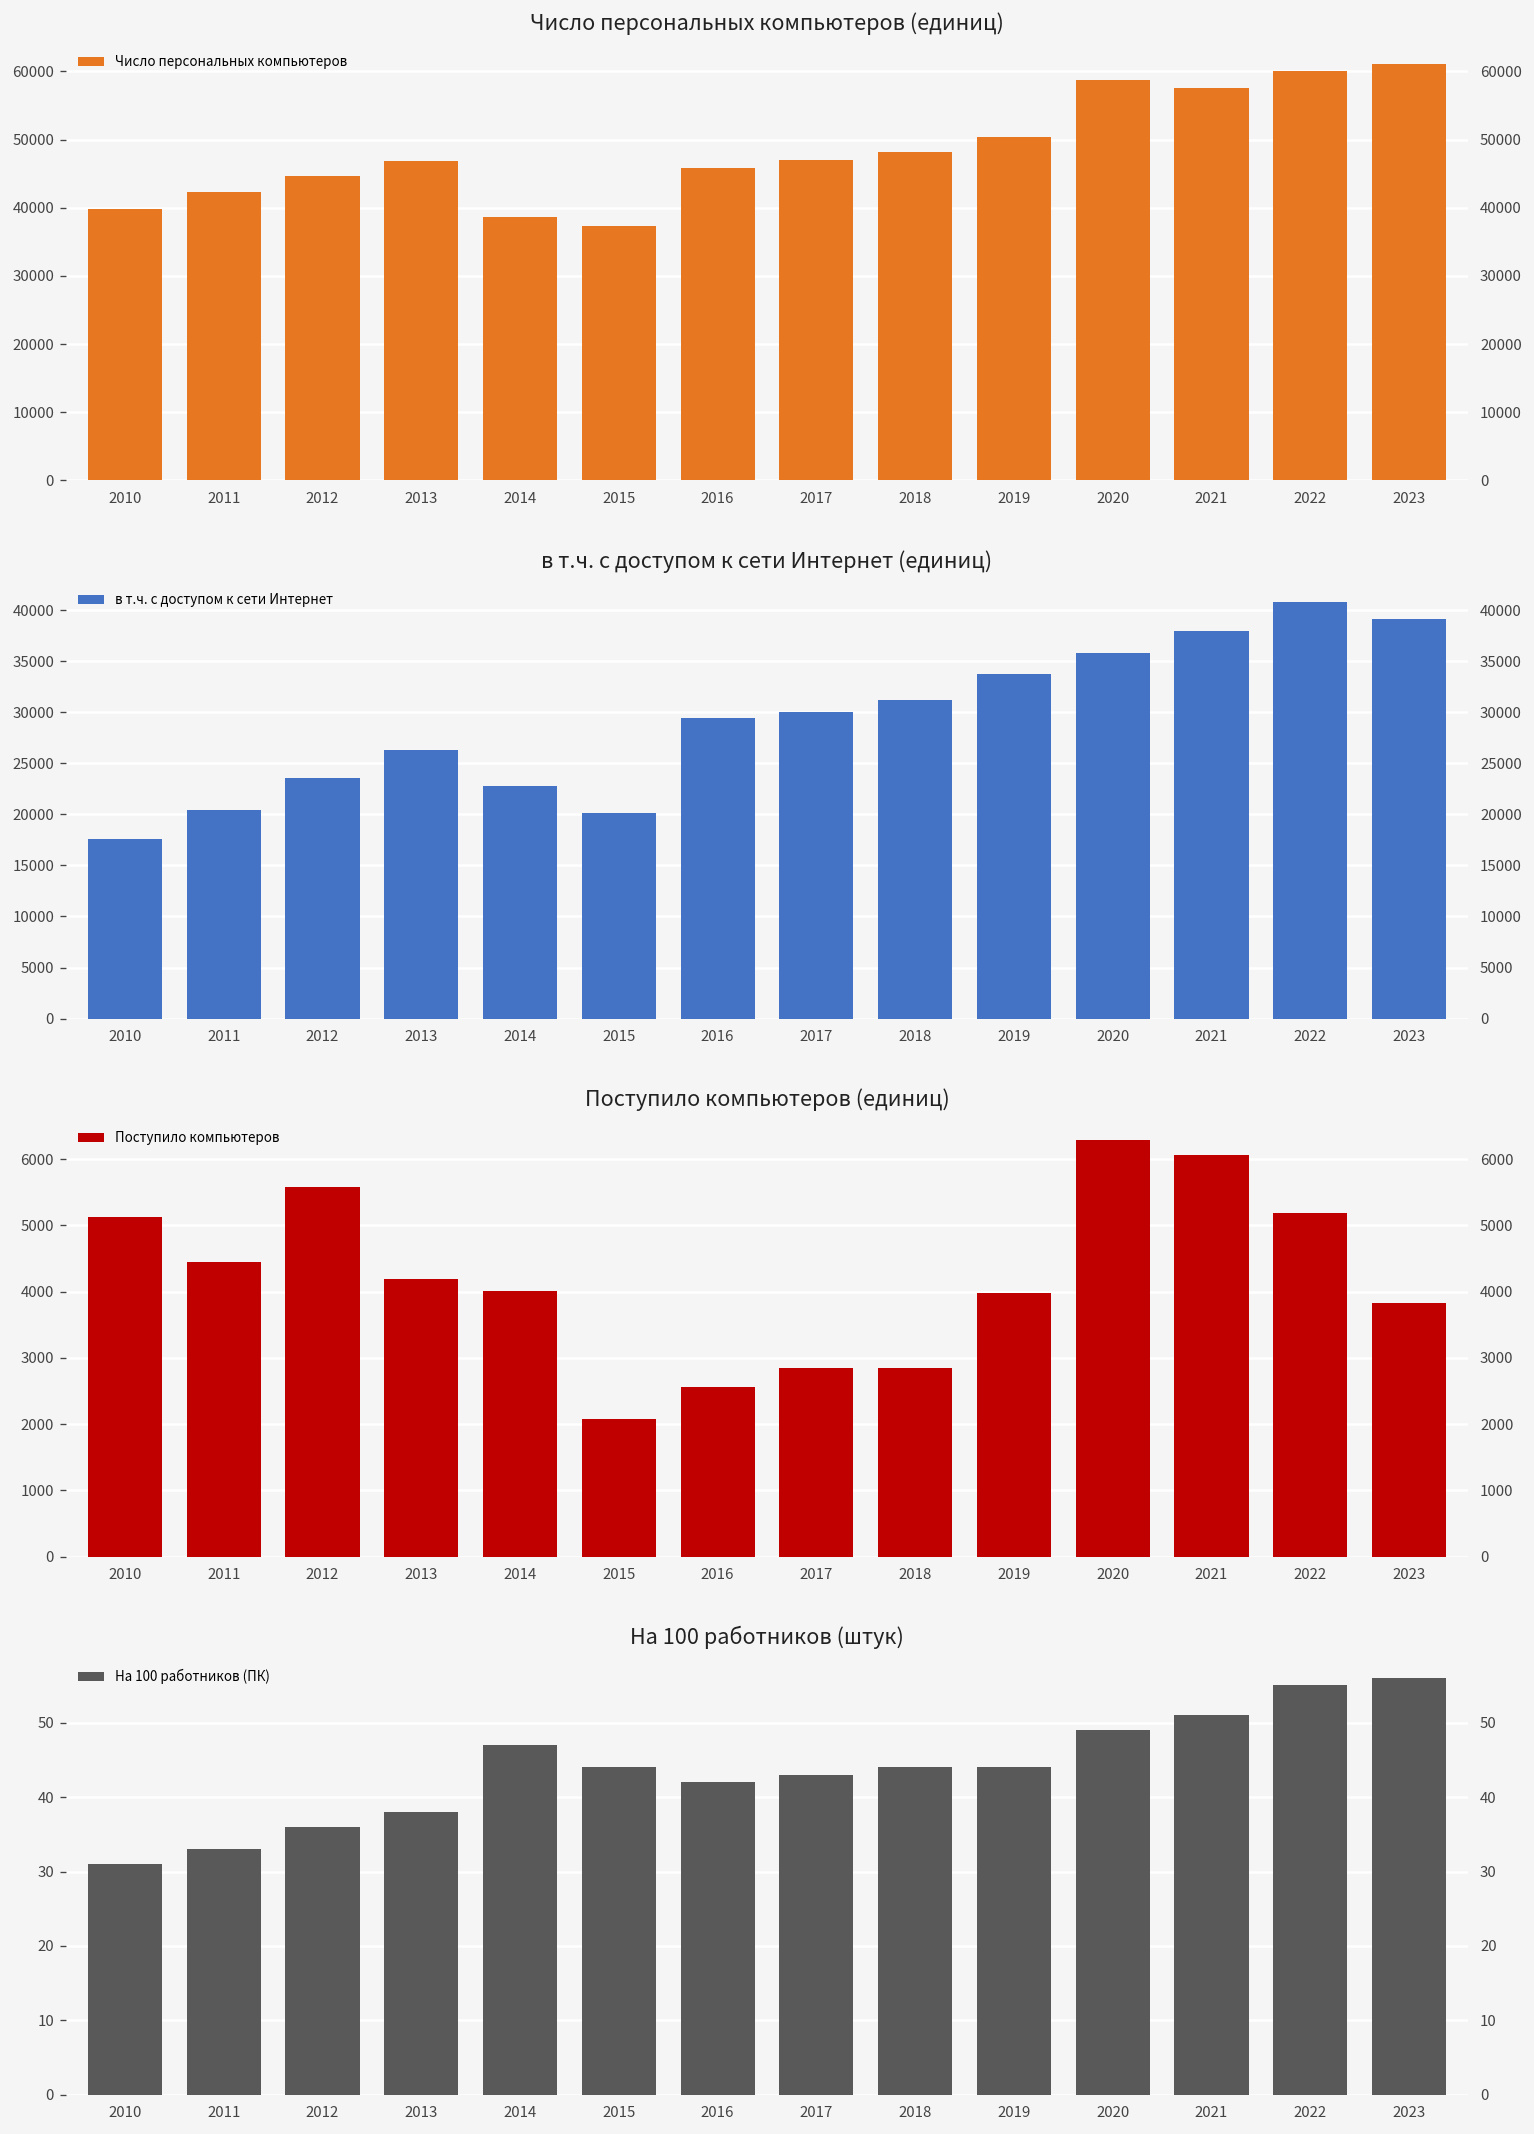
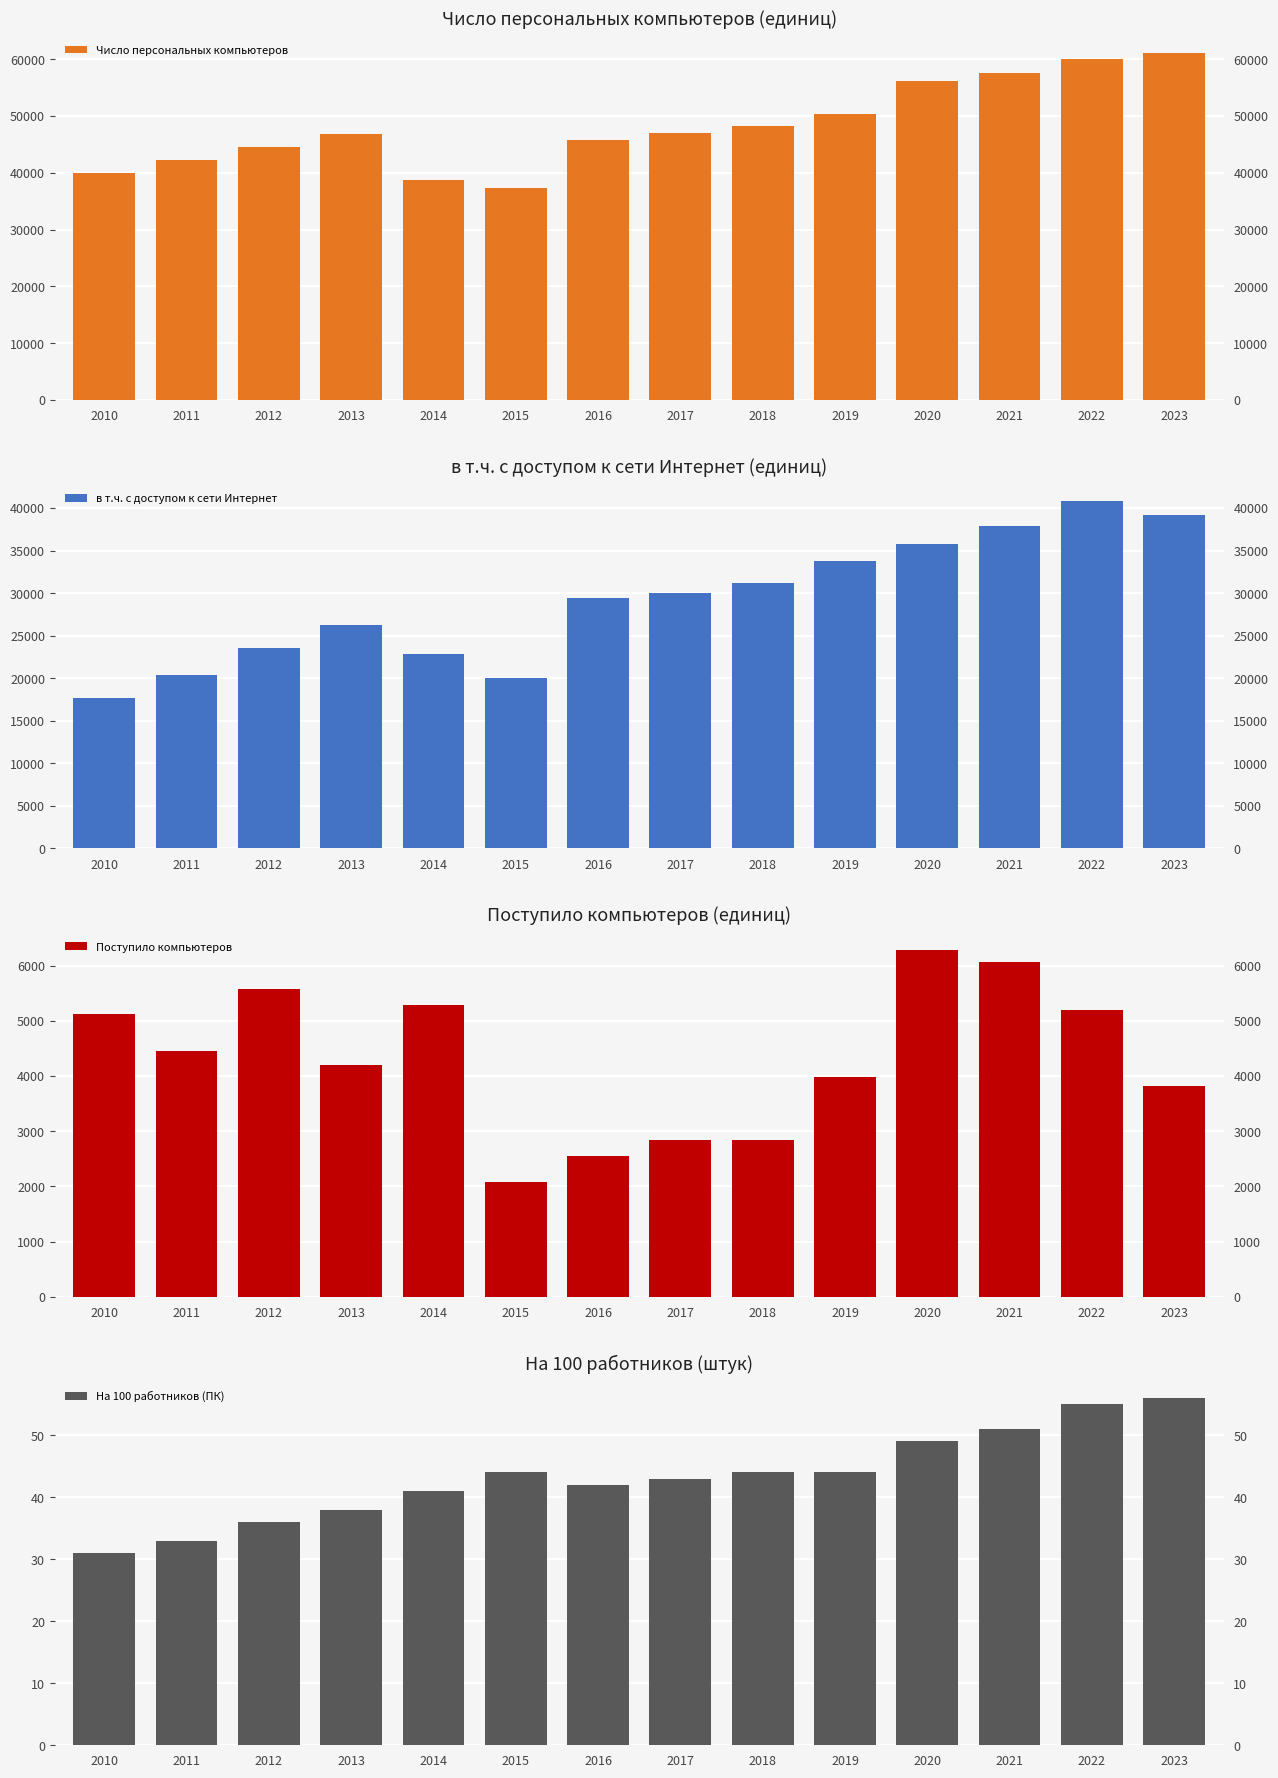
  {
    "Число персональных компьютеров (единиц)": {
      "2010": 40000,
      "2011": 42000,
      "2012": 45000,
      "2013": 47000,
      "2014": 39000,
      "2015": 37000,
      "2016": 46000,
      "2017": 47000,
      "2018": 48000,
      "2019": 50000,
-     "2020": 59000,
+     "2020": 56000,
      "2021": 58000,
      "2022": 60000,
      "2023": 61000
    },
    "в т.ч. с доступом к сети Интернет (единиц)": {
      "2010": 18000,
      "2011": 20000,
      "2012": 24000,
      "2013": 26000,
      "2014": 23000,
      "2015": 20000,
      "2016": 29000,
      "2017": 30000,
      "2018": 31000,
      "2019": 34000,
      "2020": 36000,
      "2021": 38000,
      "2022": 41000,
      "2023": 39000
    },
    "Поступило компьютеров (единиц)": {
      "2010": 5100,
      "2011": 4500,
      "2012": 5600,
      "2013": 4200,
-     "2014": 4000,
+     "2014": 5300,
      "2015": 2100,
      "2016": 2600,
      "2017": 2800,
      "2018": 2800,
      "2019": 4000,
      "2020": 6300,
      "2021": 6100,
      "2022": 5200,
      "2023": 3800
    },
    "На 100 работников (штук)": {
      "2010": 31,
      "2011": 33,
      "2012": 36,
      "2013": 38,
-     "2014": 47,
+     "2014": 41,
      "2015": 44,
      "2016": 42,
      "2017": 43,
      "2018": 44,
      "2019": 44,
      "2020": 49,
      "2021": 51,
      "2022": 55,
      "2023": 56
    }
  }
